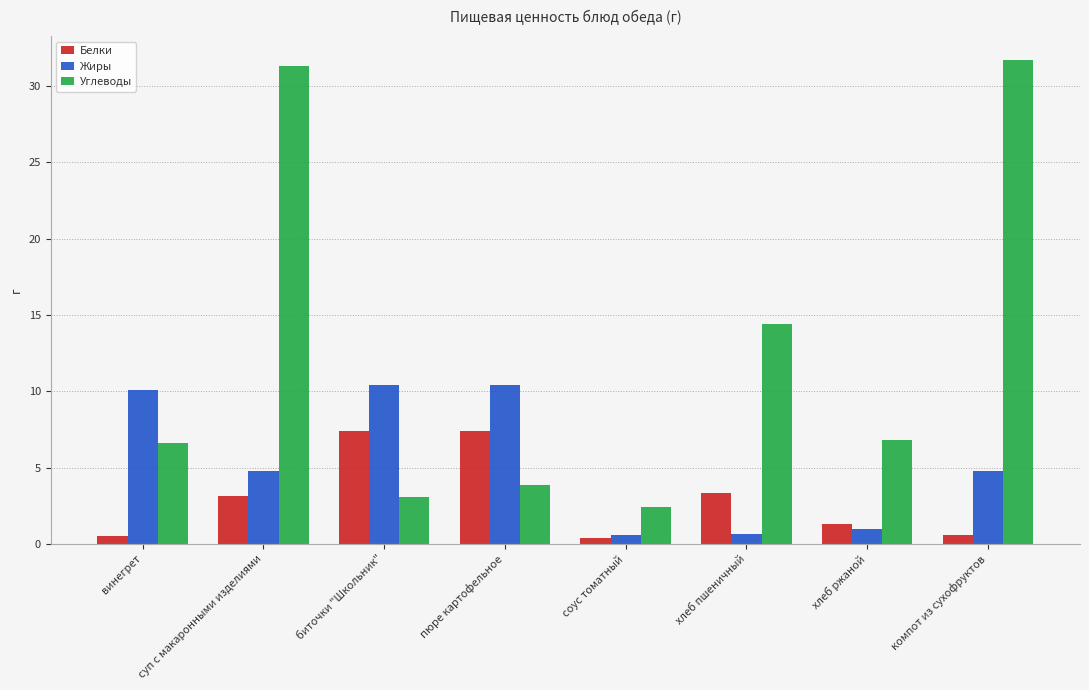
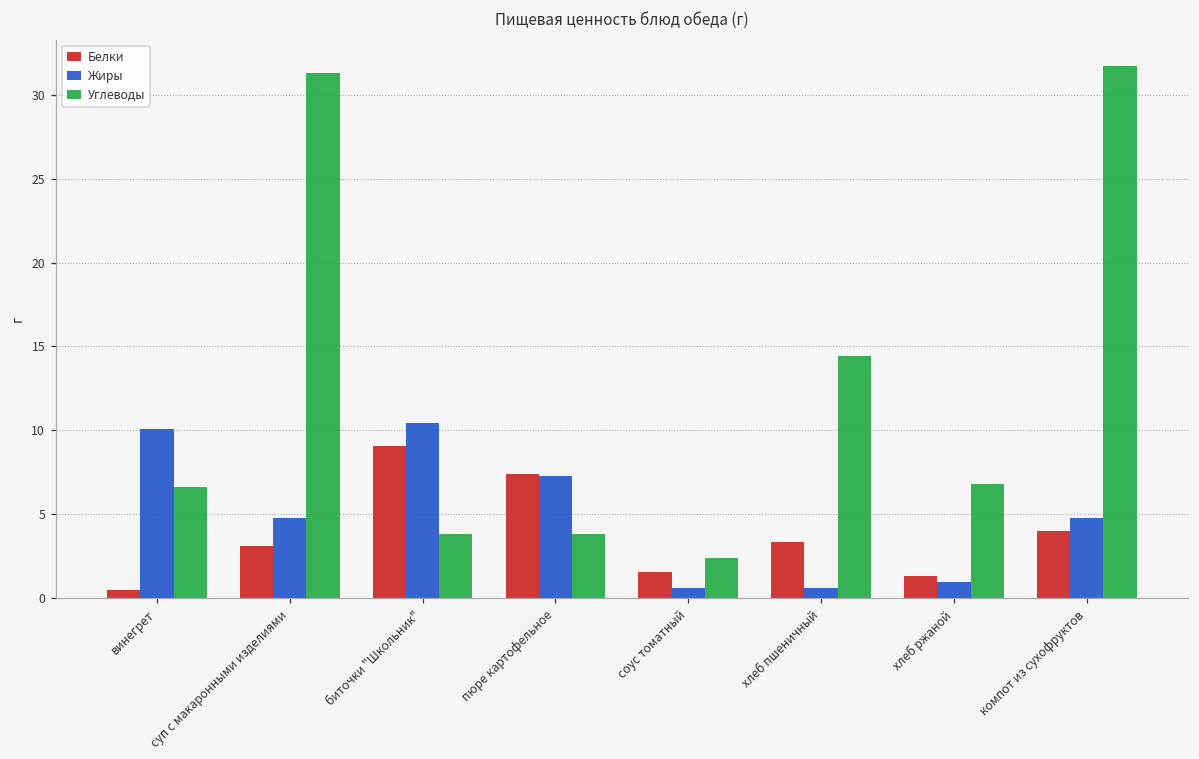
  {
    "Белки": {
      "винегрет": 0.5,
      "суп с макаронными изделиями": 3.1,
-     "биточки \"Школьник\"": 7.4,
+     "биточки \"Школьник\"": 9.1,
      "пюре картофельное": 7.4,
-     "соус томатный": 0.4,
+     "соус томатный": 1.6,
      "хлеб пшеничный": 3.3,
      "хлеб ржаной": 1.3,
-     "компот из сухофруктов": 0.6
+     "компот из сухофруктов": 4.0
    },
    "Жиры": {
      "винегрет": 10.1,
      "суп с макаронными изделиями": 4.8,
      "биточки \"Школьник\"": 10.4,
-     "пюре картофельное": 10.4,
+     "пюре картофельное": 7.3,
      "соус томатный": 0.6,
      "хлеб пшеничный": 0.6,
      "хлеб ржаной": 0.9,
      "компот из сухофруктов": 4.8
    },
    "Углеводы": {
      "винегрет": 6.6,
      "суп с макаронными изделиями": 31.3,
-     "биточки \"Школьник\"": 3.1,
+     "биточки \"Школьник\"": 3.9,
      "пюре картофельное": 3.9,
      "соус томатный": 2.4,
      "хлеб пшеничный": 14.4,
      "хлеб ржаной": 6.8,
      "компот из сухофруктов": 31.7
    }
  }
